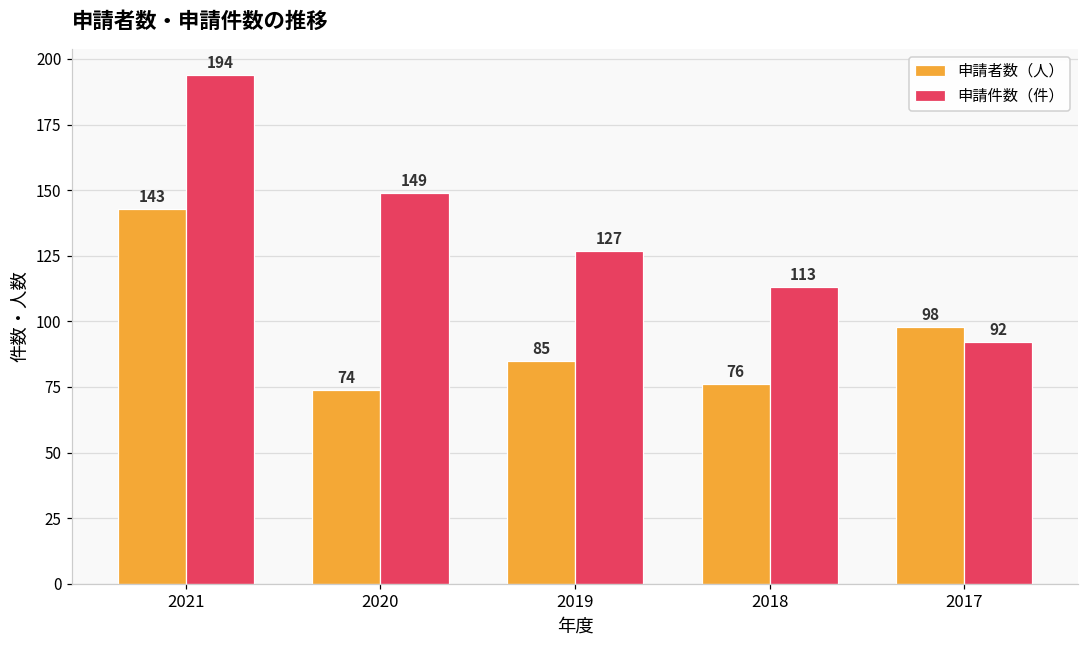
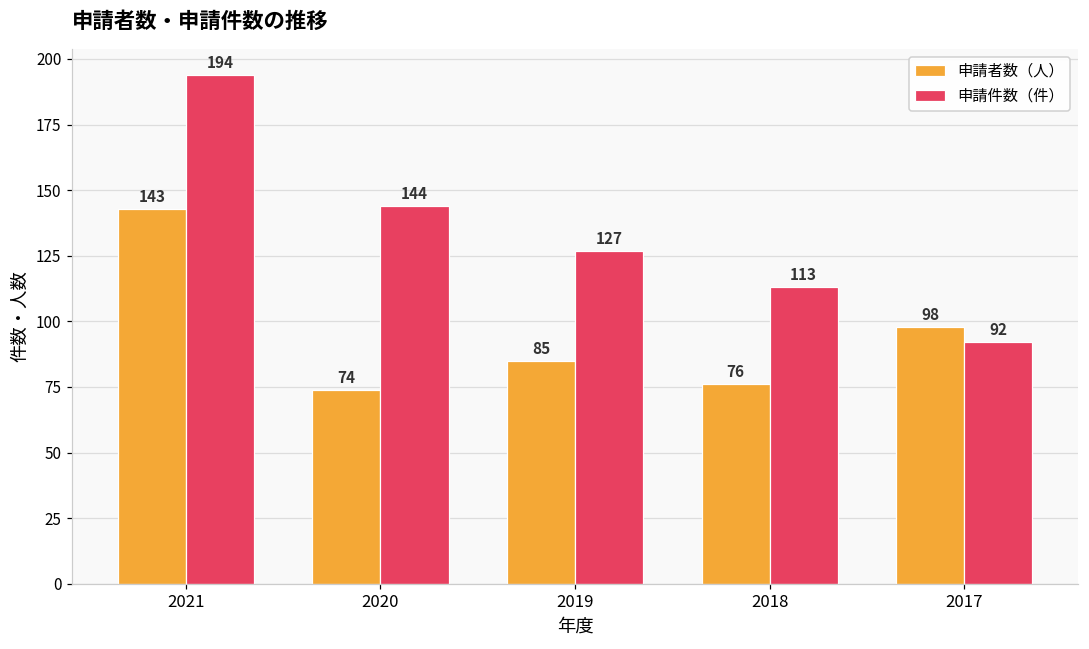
  {
    "申請者数（人）": {
      "2021": 143,
      "2020": 74,
      "2019": 85,
      "2018": 76,
      "2017": 98
    },
    "申請件数（件）": {
      "2021": 194,
-     "2020": 149,
+     "2020": 144,
      "2019": 127,
      "2018": 113,
      "2017": 92
    }
  }
